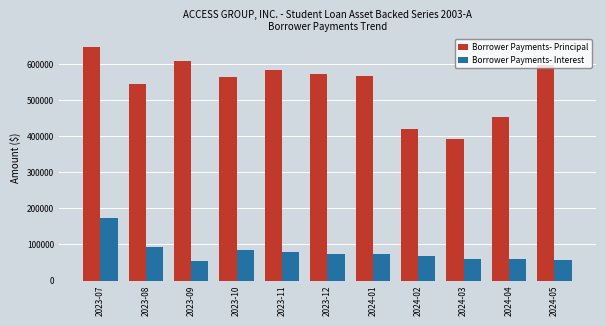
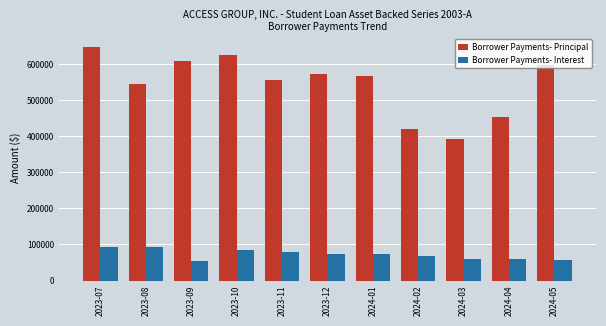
  {
    "Borrower Payments- Principal": {
      "2023-07": 650000,
      "2023-08": 550000,
      "2023-09": 610000,
-     "2023-10": 560000,
-     "2023-11": 580000,
+     "2023-10": 620000,
+     "2023-11": 560000,
      "2023-12": 570000,
      "2024-01": 570000,
      "2024-02": 420000,
      "2024-03": 390000,
      "2024-04": 450000
    },
    "Borrower Payments- Interest": {
-     "2023-07": 170000,
+     "2023-07": 90000,
      "2023-08": 90000,
      "2023-09": 50000,
      "2023-10": 80000,
      "2023-11": 80000,
      "2023-12": 70000,
      "2024-01": 70000,
      "2024-02": 70000,
      "2024-03": 60000,
      "2024-04": 60000,
      "2024-05": 60000
    }
  }
